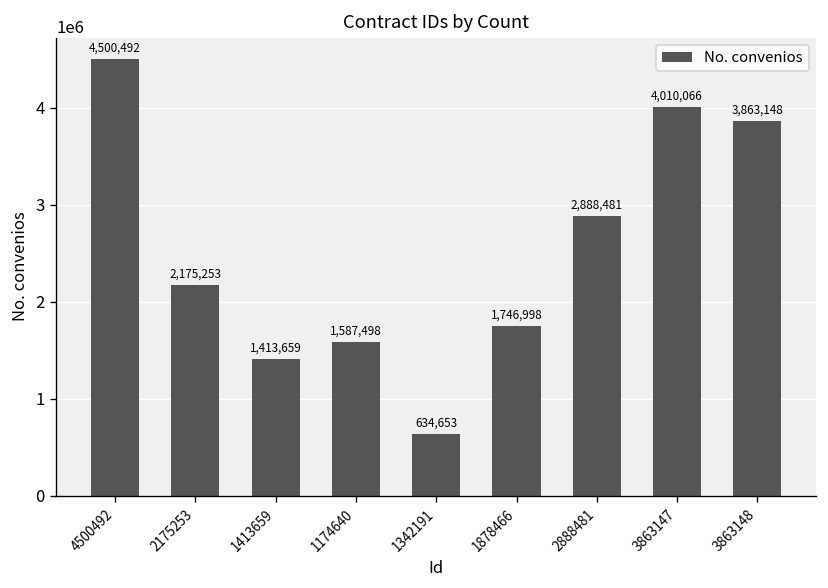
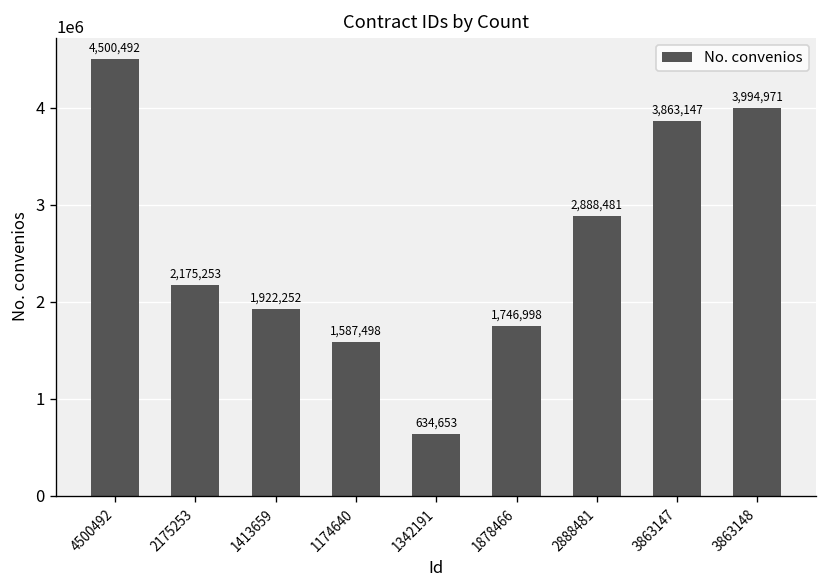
  {
    "4500492": "4,500,492",
    "2175253": "2,175,253",
-   "1413659": "1,413,659",
+   "1413659": "1,922,252",
    "1174640": "1,587,498",
    "1342191": "634,653",
    "1878466": "1,746,998",
    "2888481": "2,888,481",
-   "3863147": "4,010,066",
-   "3863148": "3,863,148"
+   "3863147": "3,863,147",
+   "3863148": "3,994,971"
  }
